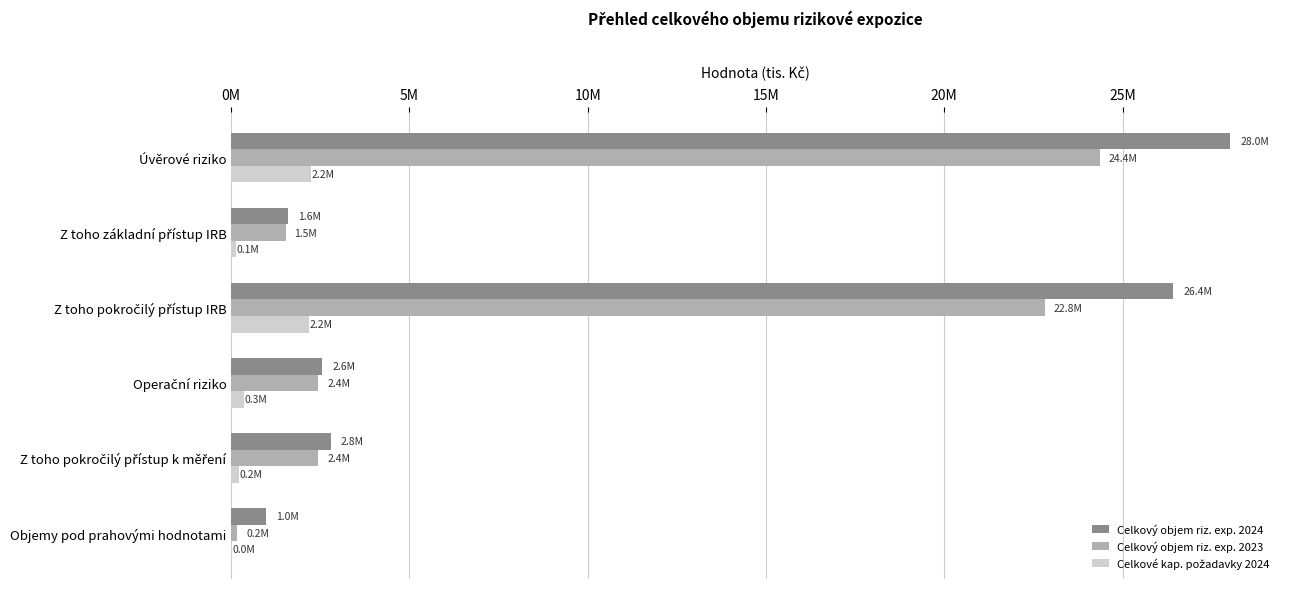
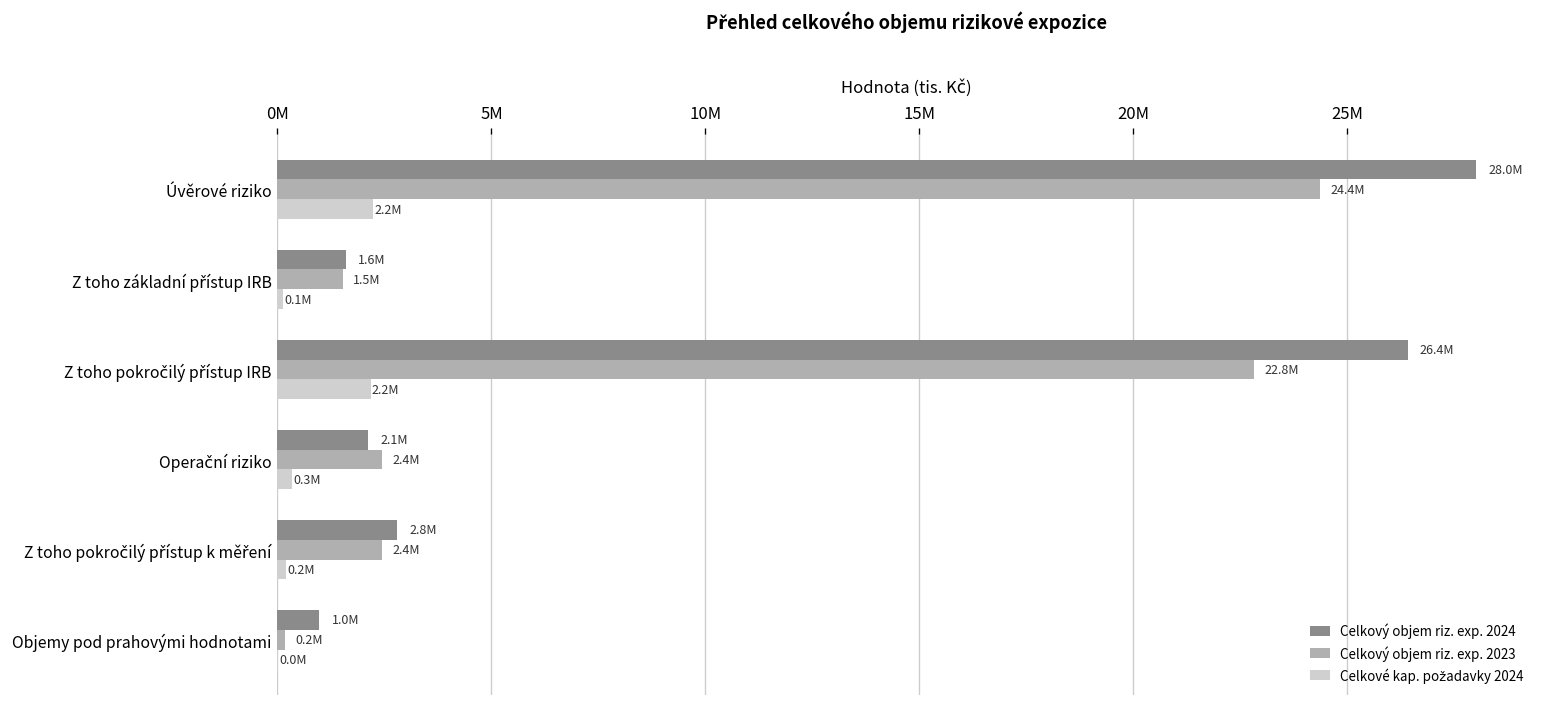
  {
    "Celkový objem riz. exp. 2024": {
      "Úvěrové riziko": "28.0M",
      "Z toho základní přístup IRB": "1.6M",
      "Z toho pokročilý přístup IRB": "26.4M",
-     "Operační riziko": "2.6M",
+     "Operační riziko": "2.1M",
      "Z toho pokročilý přístup k měření": "2.8M",
      "Objemy pod prahovými hodnotami": "1.0M"
    }
  }
